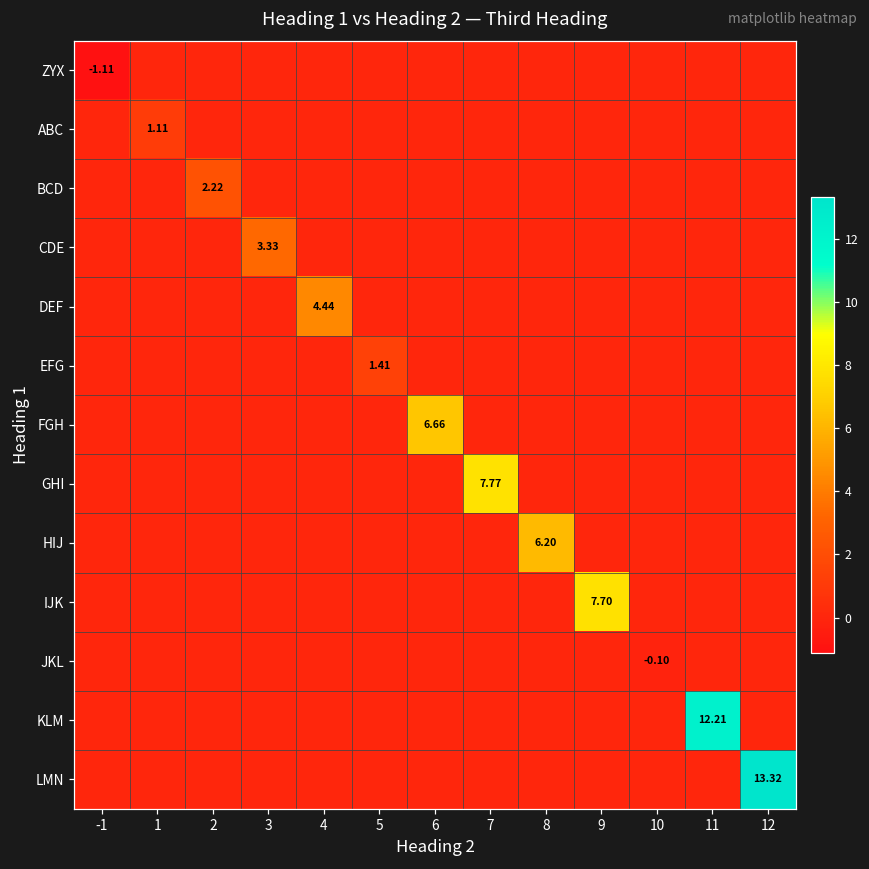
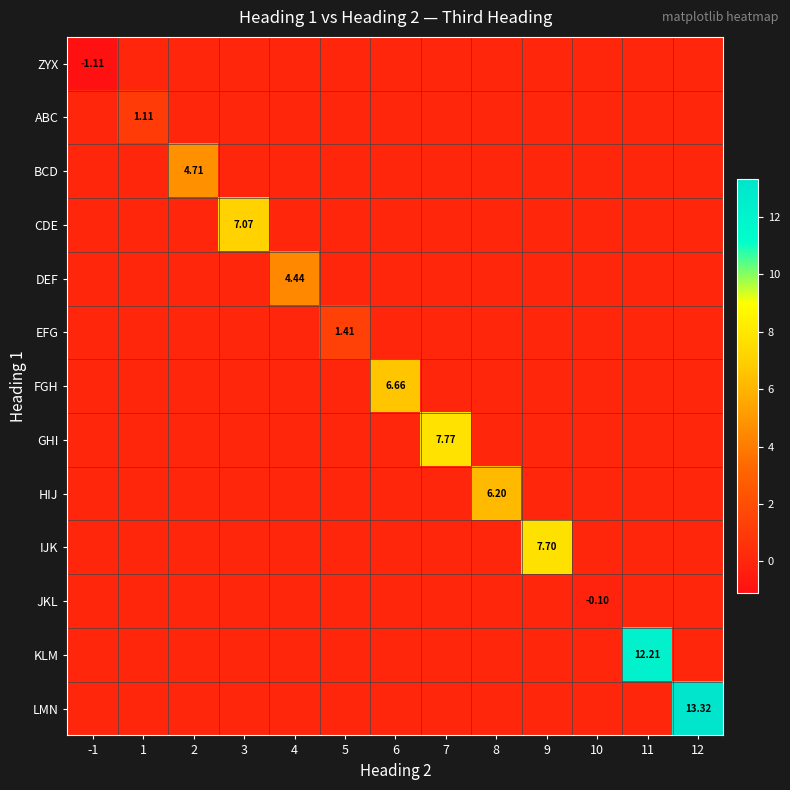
  {
    "ZYX": {
      "-1": -1.11
    },
    "ABC": {
      "1": 1.11
    },
    "BCD": {
-     "2": 2.22
+     "2": 4.71
    },
    "CDE": {
-     "3": 3.33
+     "3": 7.07
    },
    "DEF": {
      "4": 4.44
    },
    "EFG": {
      "5": 1.41
    },
    "FGH": {
      "6": 6.66
    },
    "GHI": {
      "7": 7.77
    },
    "HIJ": {
      "8": 6.20
    },
    "IJK": {
      "9": 7.70
    },
    "JKL": {
      "10": -0.10
    },
    "KLM": {
      "11": 12.21
    },
    "LMN": {
      "12": 13.32
    }
  }
